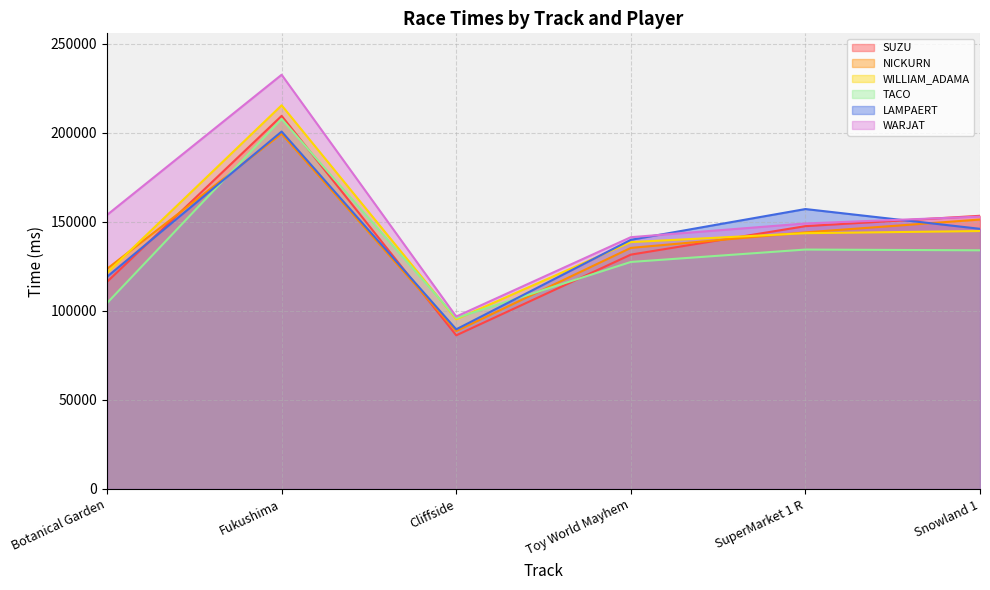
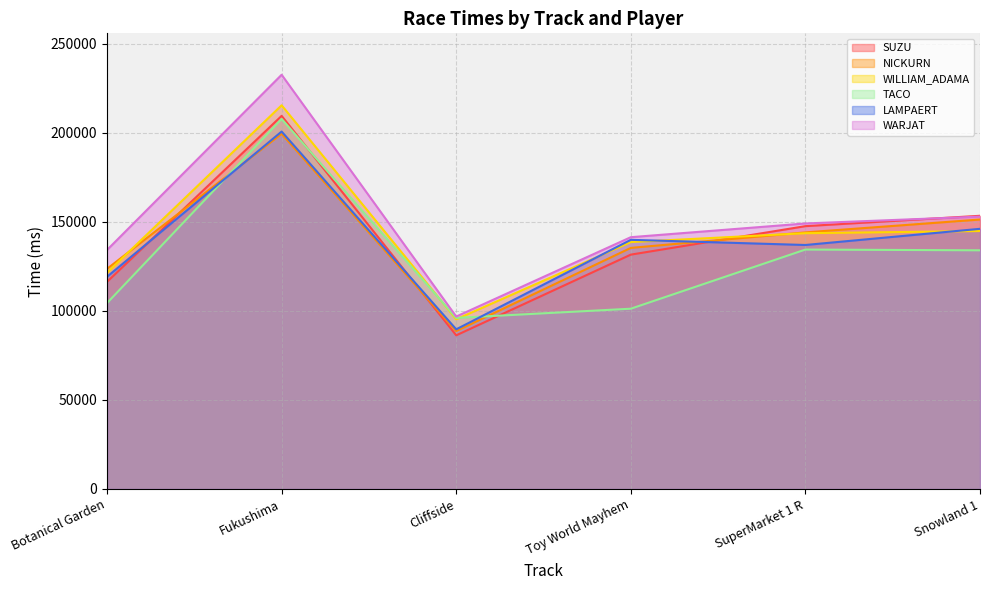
  {
    "TACO": {
      "Botanical Garden": 104000,
      "Fukushima": 208000,
-     "Toy World Mayhem": 127000,
+     "Toy World Mayhem": 101000,
      "SuperMarket 1 R": 134000,
      "Snowland 1": 134000
    },
    "LAMPAERT": {
      "Botanical Garden": 119000,
-     "SuperMarket 1 R": 157000
+     "SuperMarket 1 R": 137000
    },
    "WARJAT": {
-     "Botanical Garden": 154000,
+     "Botanical Garden": 134000,
      "Fukushima": 233000,
      "Toy World Mayhem": 141000,
      "SuperMarket 1 R": 149000
    }
  }
